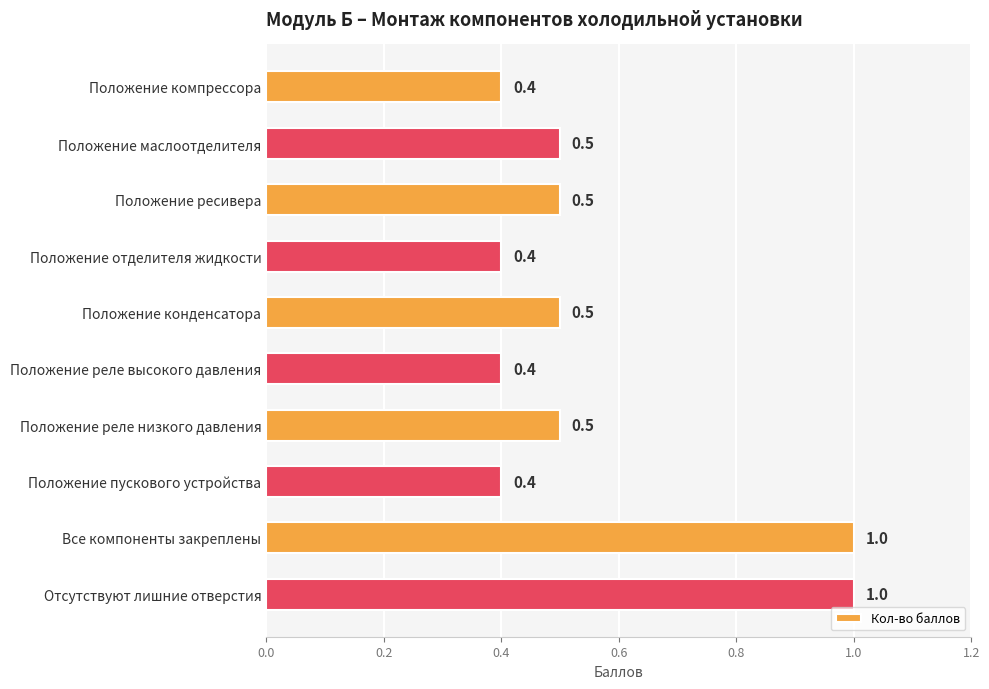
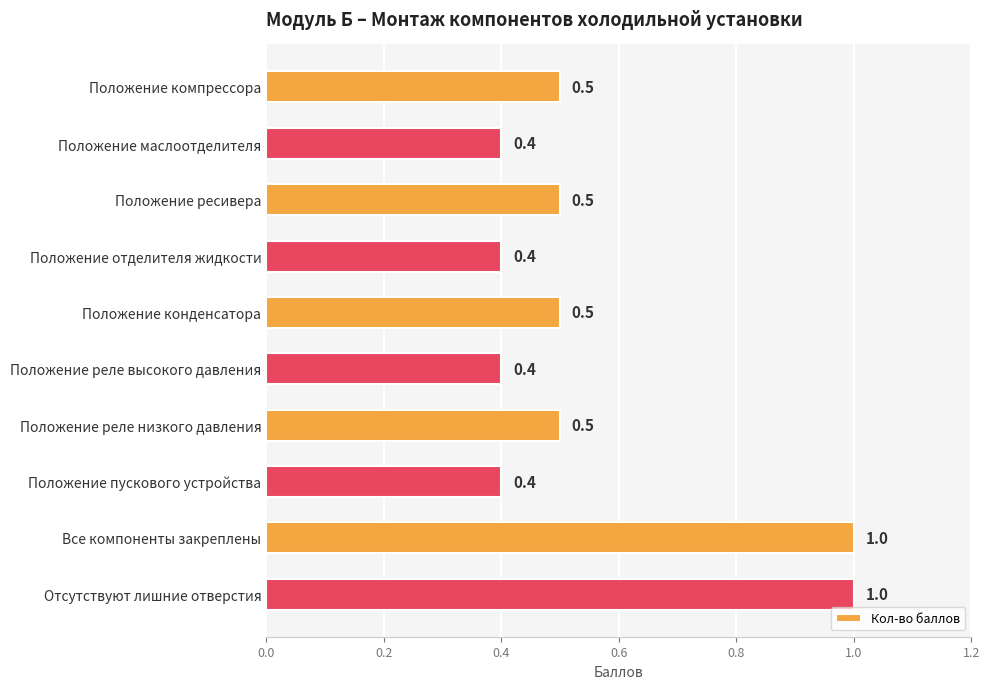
  {
-   "Положение компрессора": 0.4,
-   "Положение маслоотделителя": 0.5,
+   "Положение компрессора": 0.5,
+   "Положение маслоотделителя": 0.4,
    "Положение ресивера": 0.5,
    "Положение отделителя жидкости": 0.4,
    "Положение конденсатора": 0.5,
    "Положение реле высокого давления": 0.4,
    "Положение реле низкого давления": 0.5,
    "Положение пускового устройства": 0.4,
    "Все компоненты закреплены": 1.0,
    "Отсутствуют лишние отверстия": 1.0
  }
